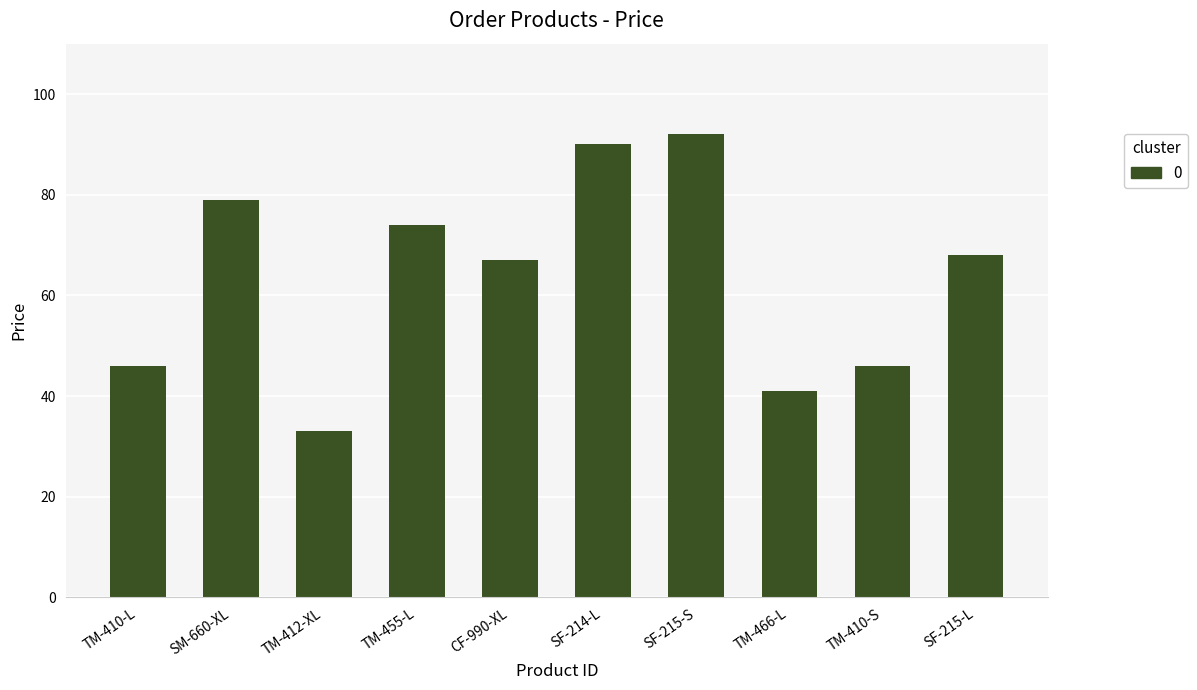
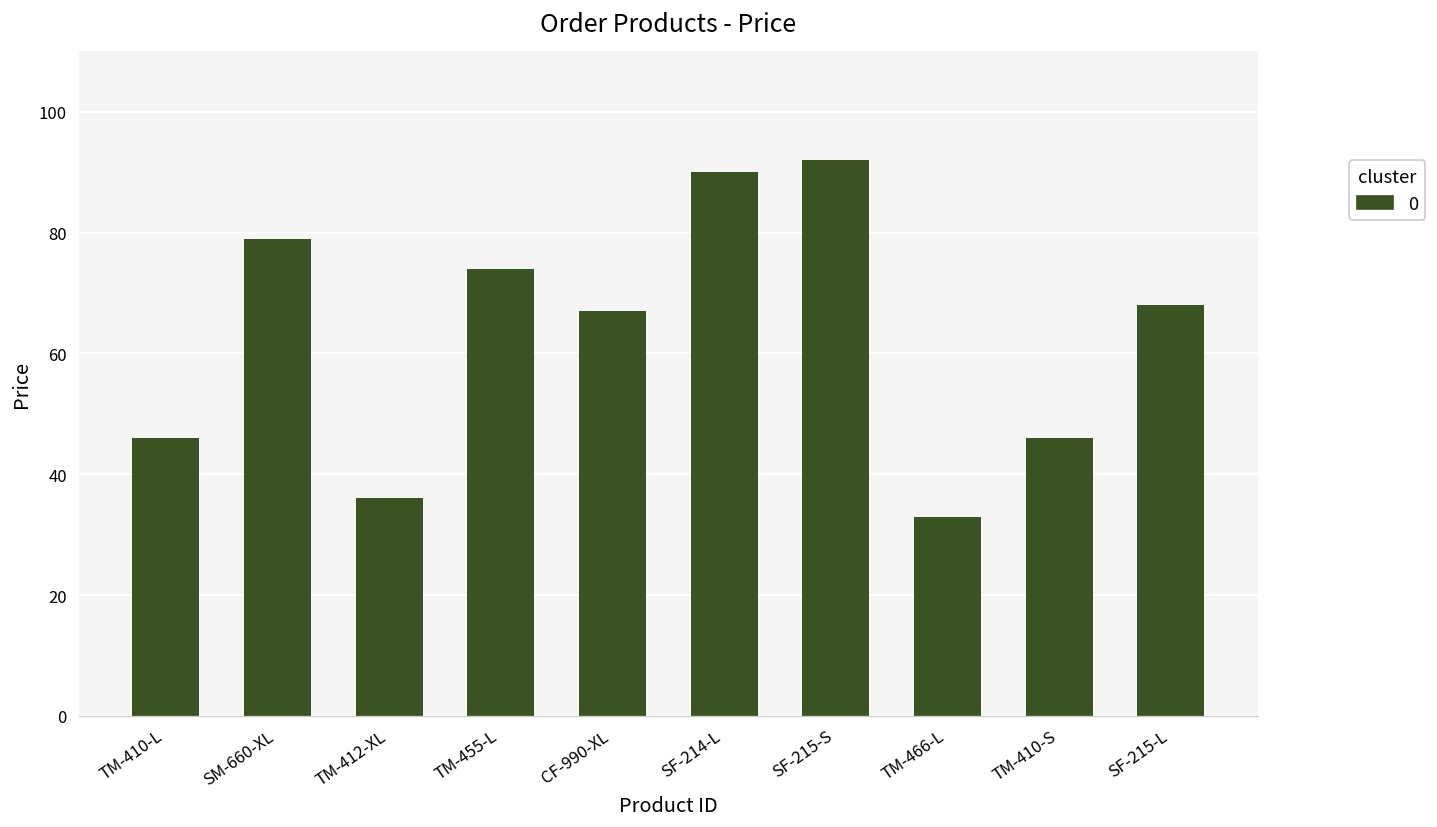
  {
    "TM-410-L": 46,
    "SM-660-XL": 79,
-   "TM-412-XL": 33,
+   "TM-412-XL": 36,
    "TM-455-L": 74,
    "CF-990-XL": 67,
    "SF-214-L": 90,
    "SF-215-S": 92,
-   "TM-466-L": 41,
+   "TM-466-L": 33,
    "TM-410-S": 46,
    "SF-215-L": 68
  }
